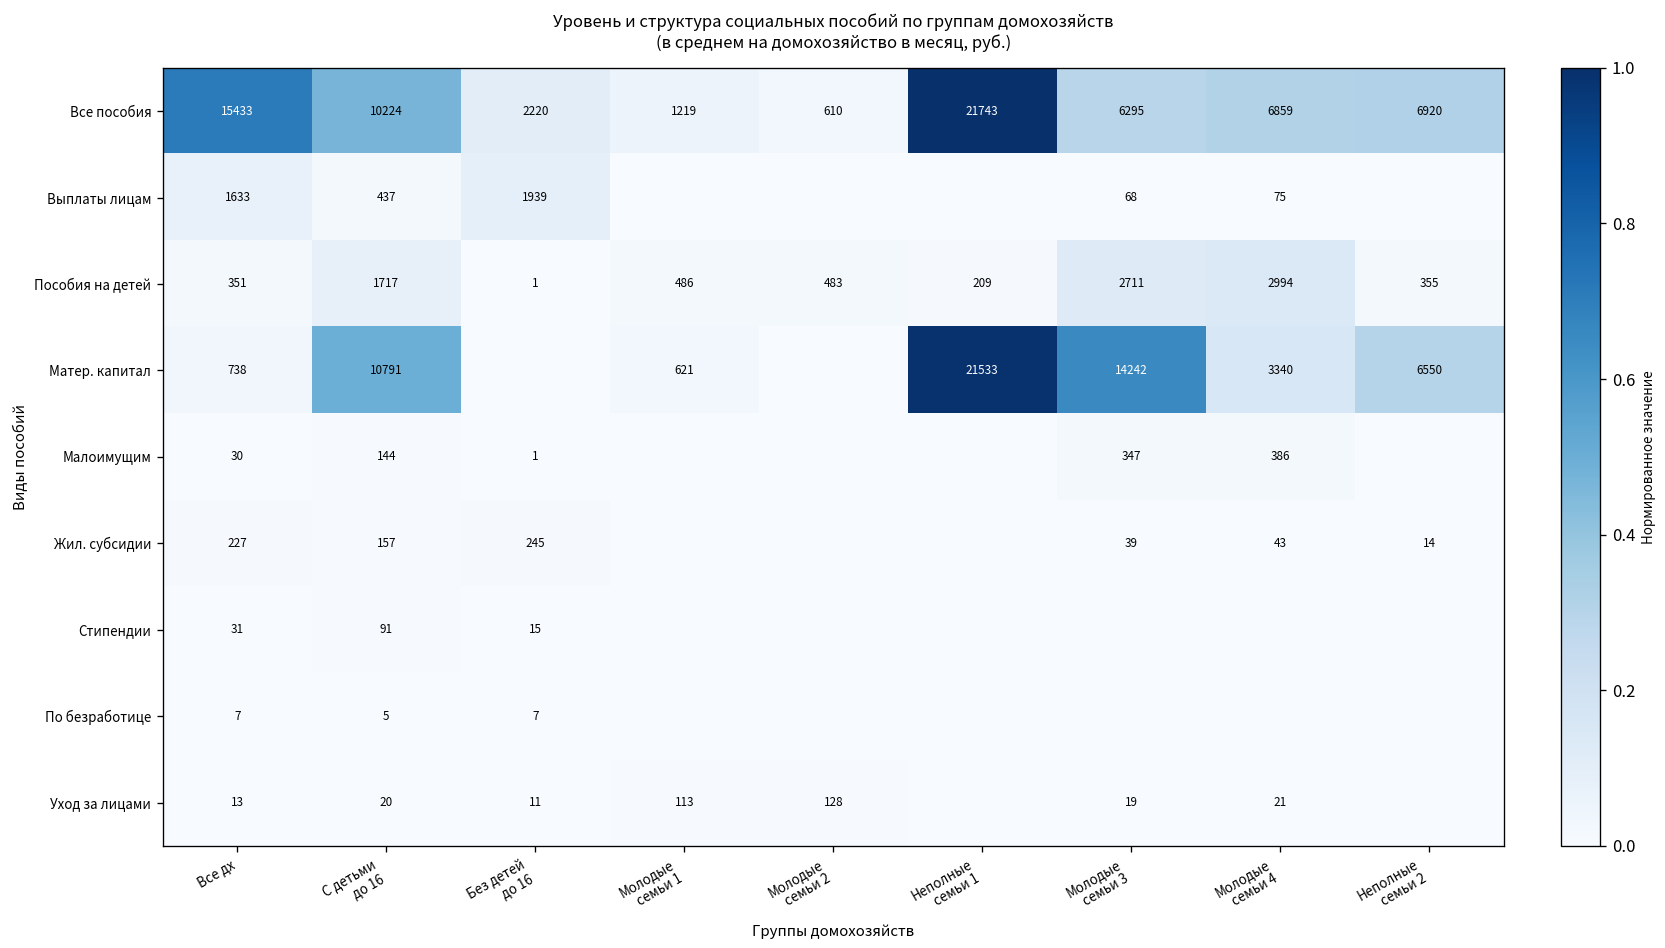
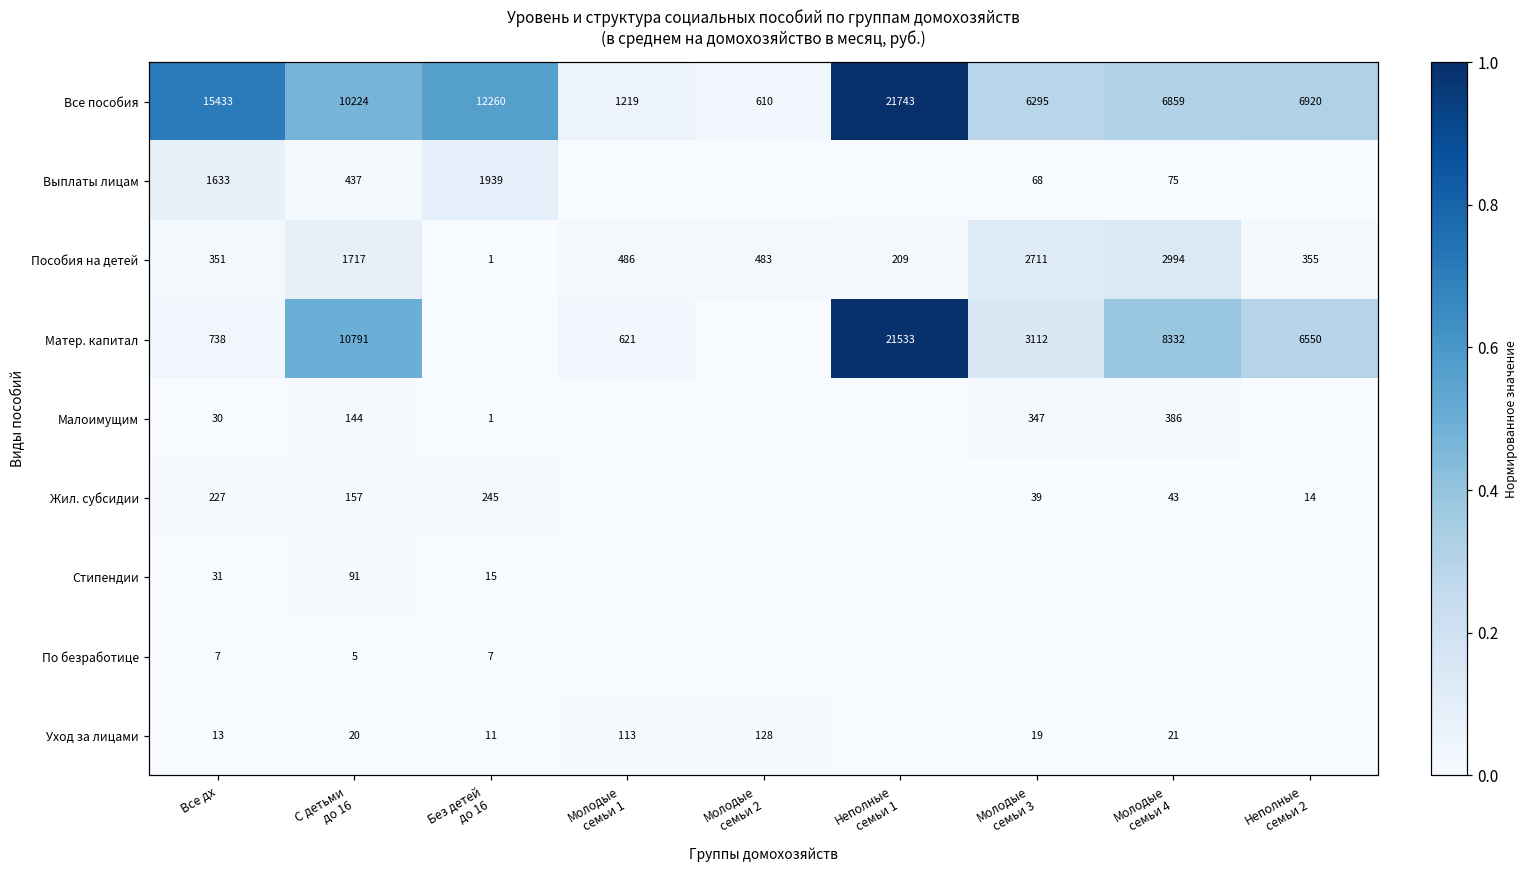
  {
    "Все пособия": {
      "Все дх": 15433,
      "С детьми до 16": 10224,
-     "Без детей до 16": 2220,
+     "Без детей до 16": 12260,
      "Молодые семьи 1": 1219,
      "Молодые семьи 2": 610,
      "Неполные семьи 1": 21743,
      "Молодые семьи 3": 6295,
      "Молодые семьи 4": 6859,
      "Неполные семьи 2": 6920
    },
    "Выплаты лицам": {
      "Все дх": 1633,
      "С детьми до 16": 437,
      "Без детей до 16": 1939,
      "Молодые семьи 3": 68,
      "Молодые семьи 4": 75
    },
    "Пособия на детей": {
      "Все дх": 351,
      "С детьми до 16": 1717,
      "Без детей до 16": 1,
      "Молодые семьи 1": 486,
      "Молодые семьи 2": 483,
      "Неполные семьи 1": 209,
      "Молодые семьи 3": 2711,
      "Молодые семьи 4": 2994,
      "Неполные семьи 2": 355
    },
    "Матер. капитал": {
      "Все дх": 738,
      "С детьми до 16": 10791,
      "Молодые семьи 1": 621,
      "Неполные семьи 1": 21533,
-     "Молодые семьи 3": 14242,
-     "Молодые семьи 4": 3340,
+     "Молодые семьи 3": 3112,
+     "Молодые семьи 4": 8332,
      "Неполные семьи 2": 6550
    },
    "Малоимущим": {
      "Все дх": 30,
      "С детьми до 16": 144,
      "Без детей до 16": 1,
      "Молодые семьи 3": 347,
      "Молодые семьи 4": 386
    },
    "Жил. субсидии": {
      "Все дх": 227,
      "С детьми до 16": 157,
      "Без детей до 16": 245,
      "Молодые семьи 3": 39,
      "Молодые семьи 4": 43,
      "Неполные семьи 2": 14
    },
    "Стипендии": {
      "Все дх": 31,
      "С детьми до 16": 91,
      "Без детей до 16": 15
    },
    "По безработице": {
      "Все дх": 7,
      "С детьми до 16": 5,
      "Без детей до 16": 7
    },
    "Уход за лицами": {
      "Все дх": 13,
      "С детьми до 16": 20,
      "Без детей до 16": 11,
      "Молодые семьи 1": 113,
      "Молодые семьи 2": 128,
      "Молодые семьи 3": 19,
      "Молодые семьи 4": 21
    }
  }
